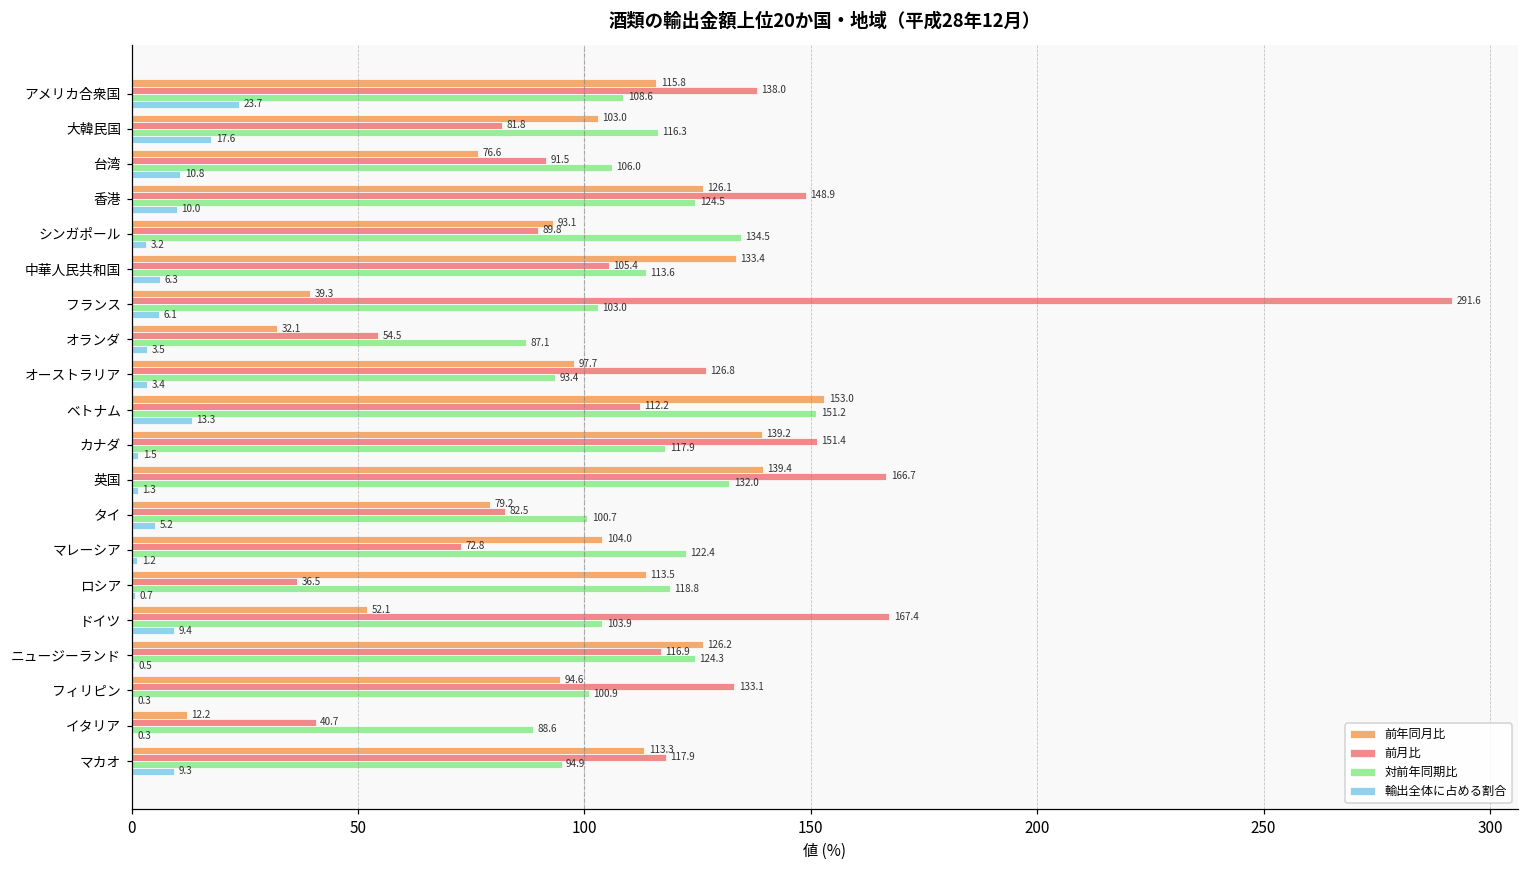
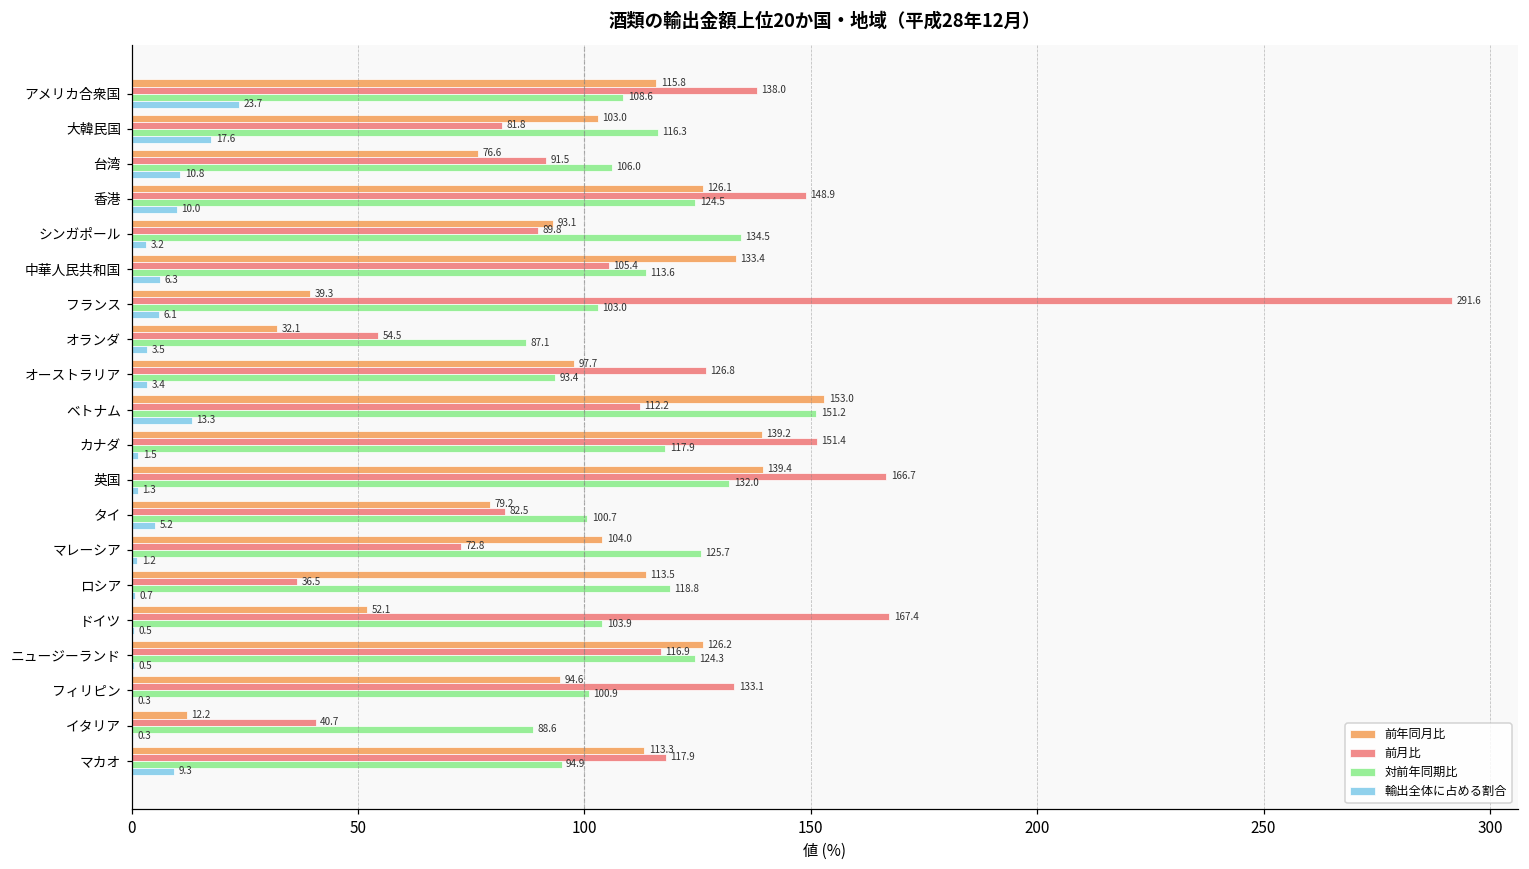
  {
    "対前年同期比": {
      "アメリカ合衆国": 108.6,
      "大韓民国": 116.3,
      "台湾": 106.0,
      "香港": 124.5,
      "シンガポール": 134.5,
      "中華人民共和国": 113.6,
      "フランス": 103.0,
      "オランダ": 87.1,
      "オーストラリア": 93.4,
      "ベトナム": 151.2,
      "カナダ": 117.9,
      "英国": 132.0,
      "タイ": 100.7,
-     "マレーシア": 122.4,
+     "マレーシア": 125.7,
      "ロシア": 118.8,
      "ドイツ": 103.9,
      "ニュージーランド": 124.3,
      "フィリピン": 100.9,
      "イタリア": 88.6,
      "マカオ": 94.9
    },
    "輸出全体に占める割合": {
      "アメリカ合衆国": 23.7,
      "大韓民国": 17.6,
      "台湾": 10.8,
      "香港": 10.0,
      "シンガポール": 3.2,
      "中華人民共和国": 6.3,
      "フランス": 6.1,
      "オランダ": 3.5,
      "オーストラリア": 3.4,
      "ベトナム": 13.3,
      "カナダ": 1.5,
      "英国": 1.3,
      "タイ": 5.2,
      "マレーシア": 1.2,
      "ロシア": 0.7,
-     "ドイツ": 9.4,
+     "ドイツ": 0.5,
      "ニュージーランド": 0.5,
      "フィリピン": 0.3,
      "イタリア": 0.3,
      "マカオ": 9.3
    }
  }
